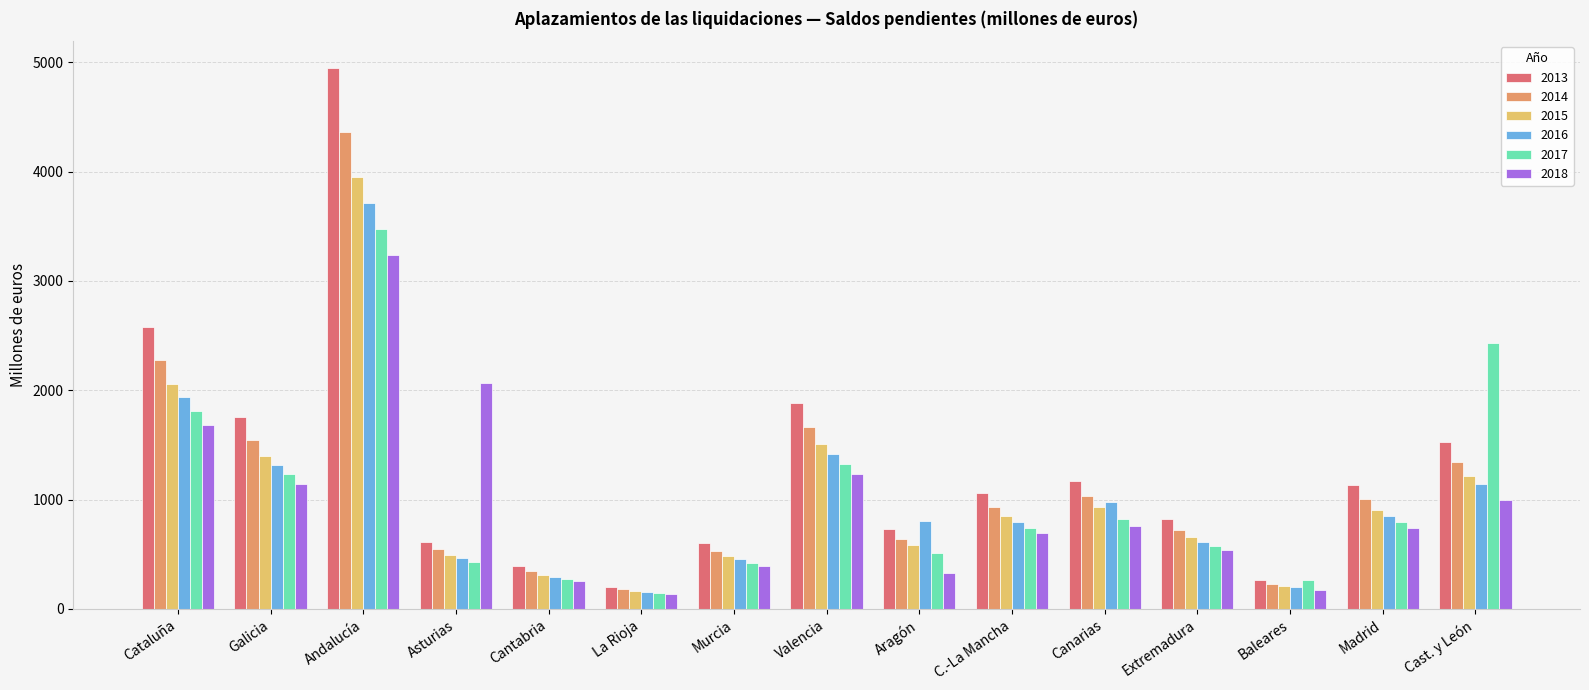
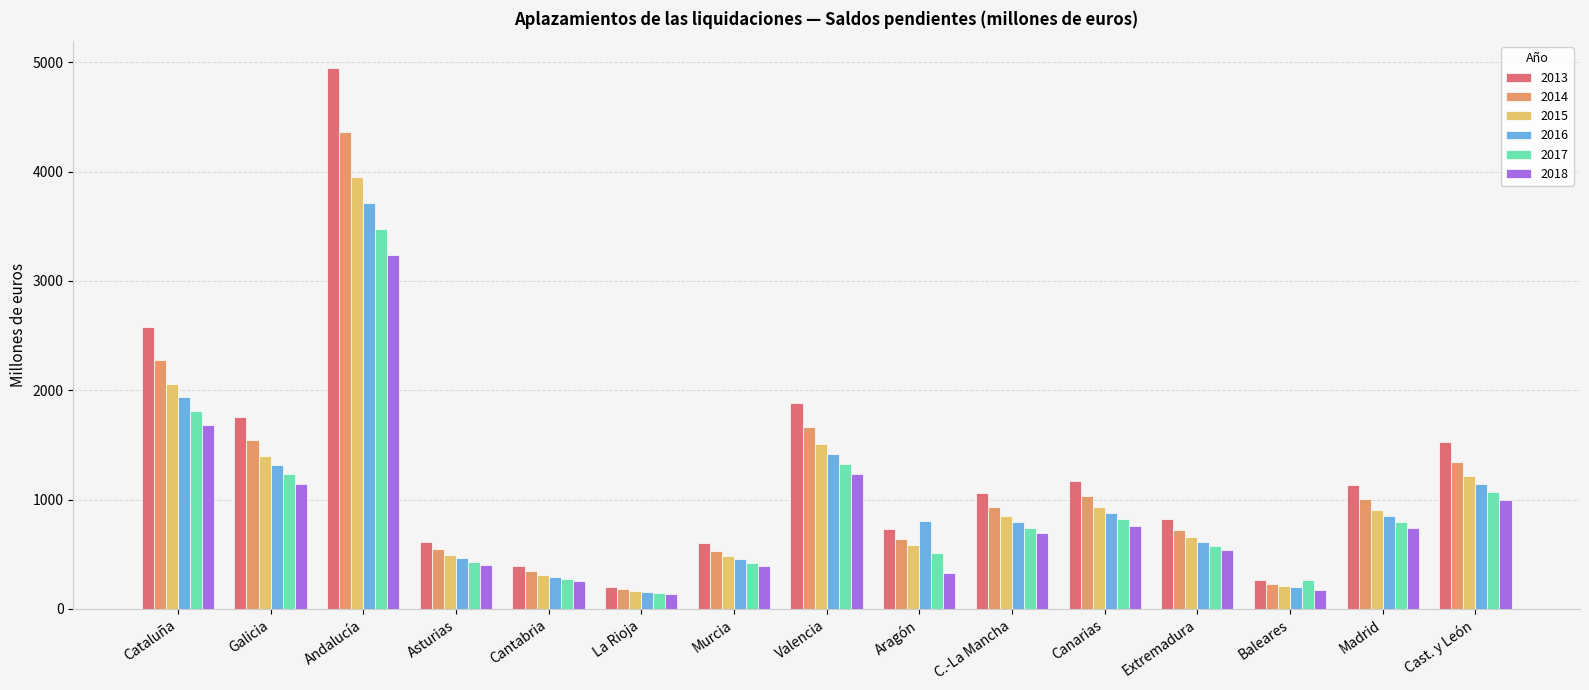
  {
    "2016": {
      "Cataluña": 1930,
      "Galicia": 1320,
      "Andalucía": 3710,
      "Asturias": 460,
      "Cantabria": 300,
      "La Rioja": 150,
      "Murcia": 450,
      "Valencia": 1410,
      "Aragón": 800,
      "C.-La Mancha": 800,
-     "Canarias": 980,
+     "Canarias": 880,
      "Extremadura": 620,
      "Baleares": 200,
      "Madrid": 850,
      "Cast. y León": 1150
    },
    "2017": {
      "Cataluña": 1810,
      "Galicia": 1230,
      "Andalucía": 3470,
      "Asturias": 430,
      "Cantabria": 280,
      "La Rioja": 140,
      "Murcia": 420,
      "Valencia": 1320,
      "Aragón": 510,
      "C.-La Mancha": 740,
      "Canarias": 820,
      "Extremadura": 580,
      "Baleares": 260,
      "Madrid": 800,
-     "Cast. y León": 2430
+     "Cast. y León": 1070
    },
    "2018": {
      "Cataluña": 1680,
      "Galicia": 1150,
      "Andalucía": 3230,
-     "Asturias": 2070,
+     "Asturias": 400,
      "Cantabria": 260,
      "La Rioja": 130,
      "Murcia": 400,
      "Valencia": 1230,
      "Aragón": 330,
      "C.-La Mancha": 690,
      "Canarias": 760,
      "Extremadura": 540,
      "Baleares": 170,
      "Madrid": 740,
      "Cast. y León": 1000
    }
  }
